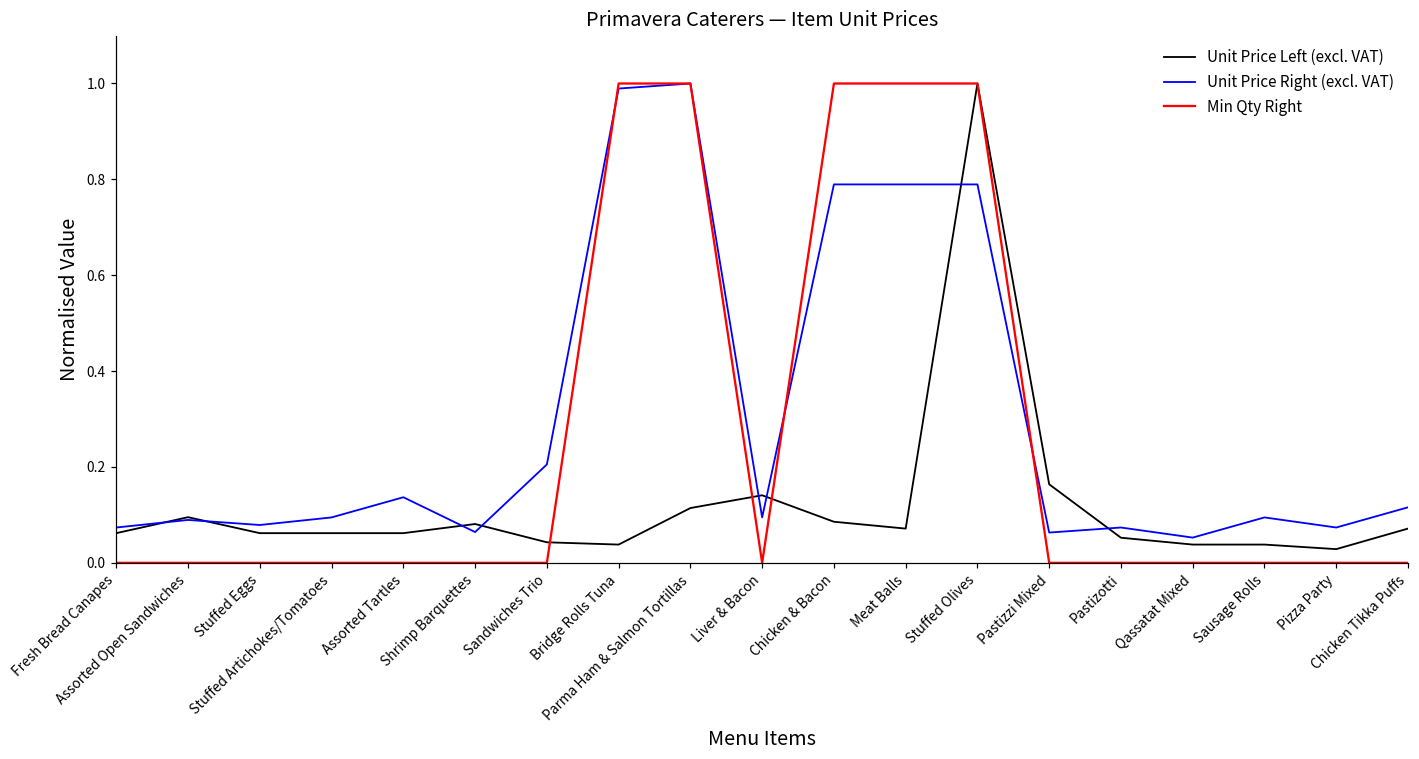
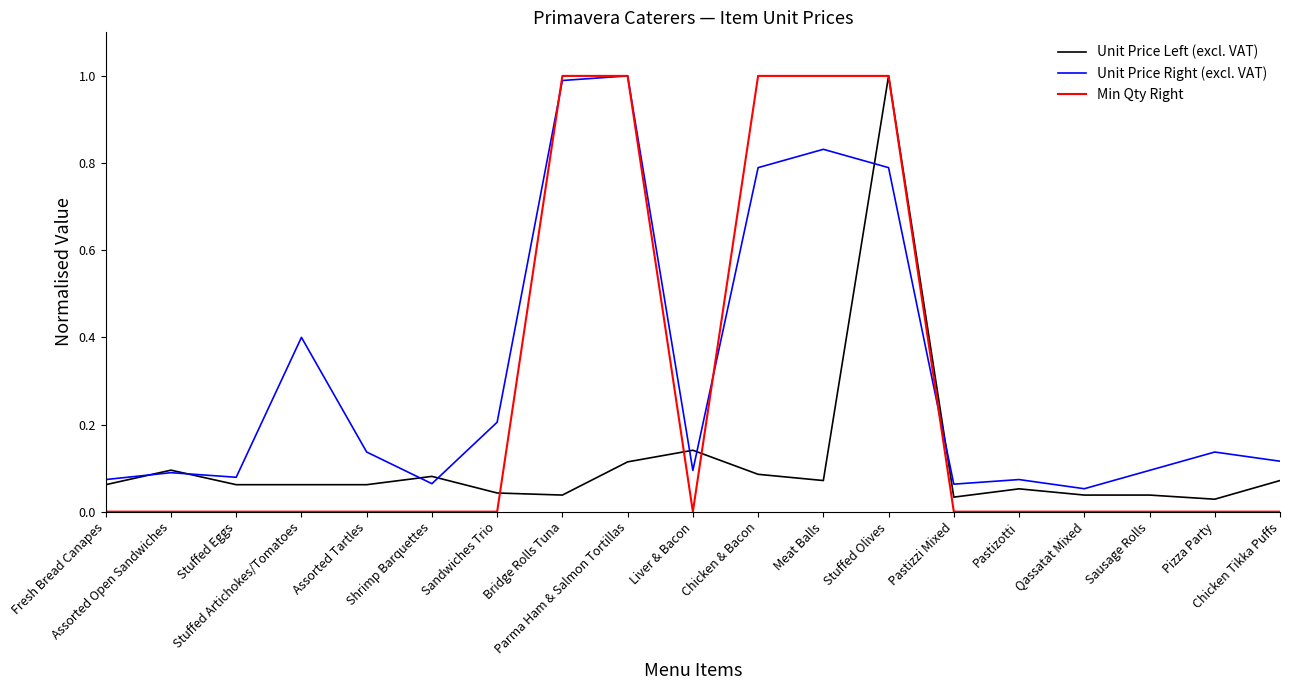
  {
    "Unit Price Left (excl. VAT)": {
      "Fresh Bread Canapes": 0.06,
      "Stuffed Eggs": 0.06,
      "Stuffed Artichokes/Tomatoes": 0.06,
      "Assorted Tartles": 0.06,
      "Shrimp Barquettes": 0.08,
      "Sandwiches Trio": 0.04,
      "Bridge Rolls Tuna": 0.04,
      "Parma Ham & Salmon Tortillas": 0.11,
      "Liver & Bacon": 0.14,
      "Chicken & Bacon": 0.09,
      "Meat Balls": 0.07,
-     "Pastizzi Mixed": 0.16,
+     "Pastizzi Mixed": 0.03,
      "Pastizotti": 0.05,
      "Qassatat Mixed": 0.04,
      "Sausage Rolls": 0.04,
      "Pizza Party": 0.03,
      "Chicken Tikka Puffs": 0.07
    },
    "Unit Price Right (excl. VAT)": {
      "Fresh Bread Canapes": 0.07,
      "Stuffed Eggs": 0.08,
-     "Stuffed Artichokes/Tomatoes": 0.09,
+     "Stuffed Artichokes/Tomatoes": 0.40,
      "Assorted Tartles": 0.14,
      "Shrimp Barquettes": 0.06,
      "Sandwiches Trio": 0.21,
      "Bridge Rolls Tuna": 0.99,
      "Liver & Bacon": 0.09,
      "Chicken & Bacon": 0.79,
-     "Meat Balls": 0.79,
+     "Meat Balls": 0.83,
      "Stuffed Olives": 0.79,
      "Pastizzi Mixed": 0.06,
      "Pastizotti": 0.07,
      "Qassatat Mixed": 0.05,
      "Sausage Rolls": 0.09,
-     "Pizza Party": 0.07,
+     "Pizza Party": 0.14,
      "Chicken Tikka Puffs": 0.12
    },
    "Min Qty Right": {
      "Fresh Bread Canapes": 0.00,
      "Assorted Open Sandwiches": 0.00,
      "Stuffed Eggs": 0.00,
      "Stuffed Artichokes/Tomatoes": 0.00,
      "Assorted Tartles": 0.00,
      "Shrimp Barquettes": 0.00,
      "Sandwiches Trio": 0.00,
      "Bridge Rolls Tuna": 1.00,
      "Liver & Bacon": 0.00,
      "Chicken & Bacon": 1.00,
      "Meat Balls": 1.00,
      "Pastizzi Mixed": 0.00,
      "Pastizotti": 0.00,
      "Qassatat Mixed": 0.00,
      "Sausage Rolls": 0.00,
      "Pizza Party": 0.00,
      "Chicken Tikka Puffs": 0.00
    }
  }
